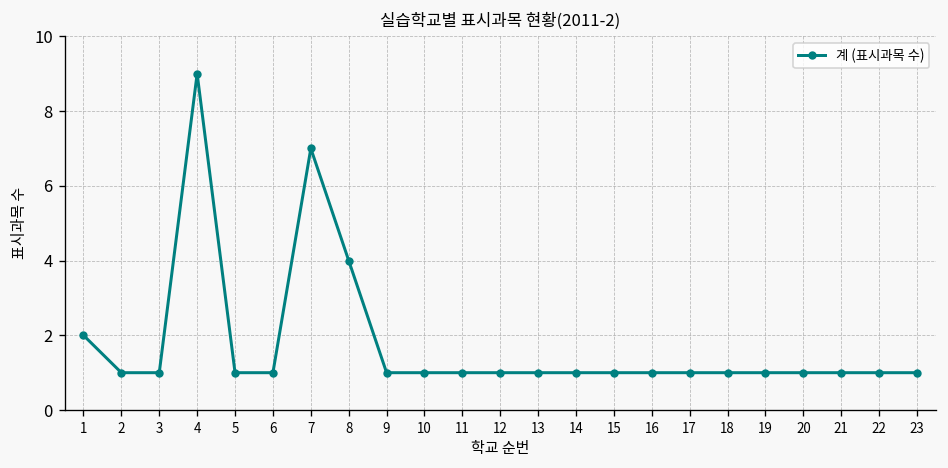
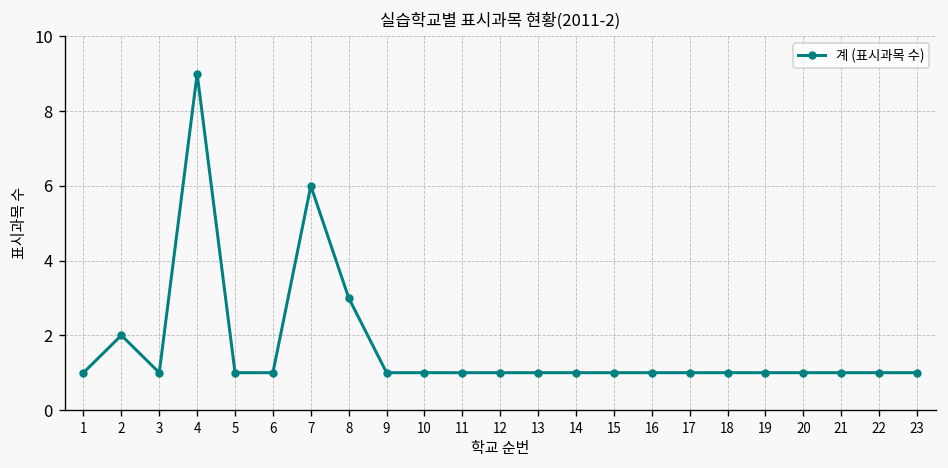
  {
-   "1": 2,
-   "2": 1,
+   "1": 1,
+   "2": 2,
    "3": 1,
    "4": 9,
    "5": 1,
    "6": 1,
-   "7": 7,
-   "8": 4,
+   "7": 6,
+   "8": 3,
    "9": 1,
    "10": 1,
    "11": 1,
    "12": 1,
    "13": 1,
    "14": 1,
    "15": 1,
    "16": 1,
    "17": 1,
    "18": 1,
    "19": 1,
    "20": 1,
    "21": 1,
    "22": 1,
    "23": 1
  }
